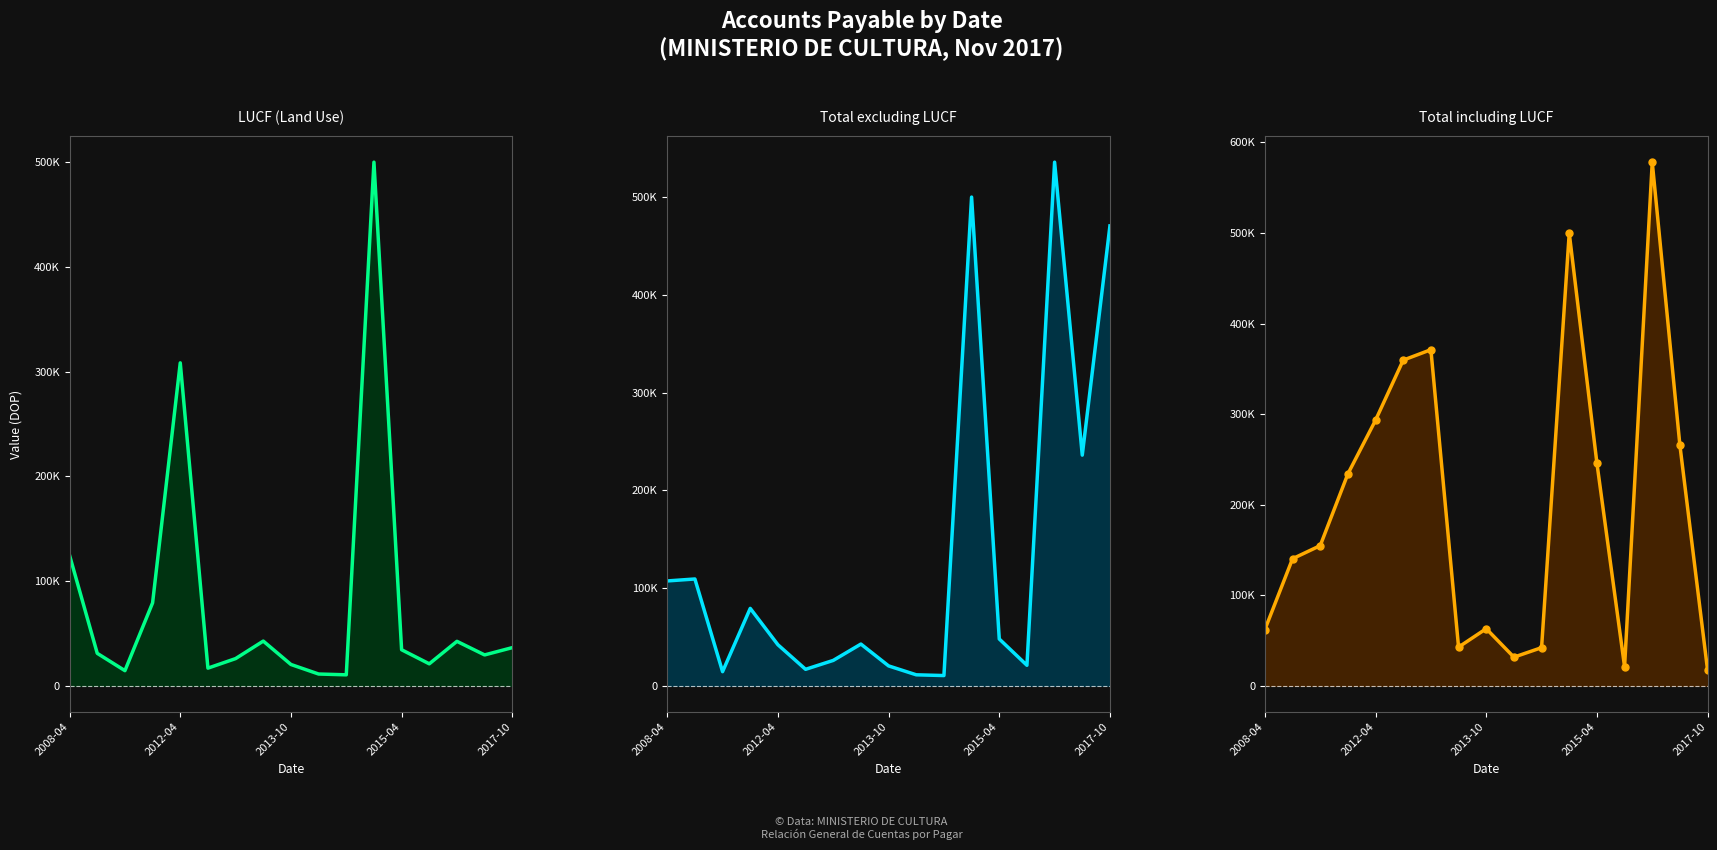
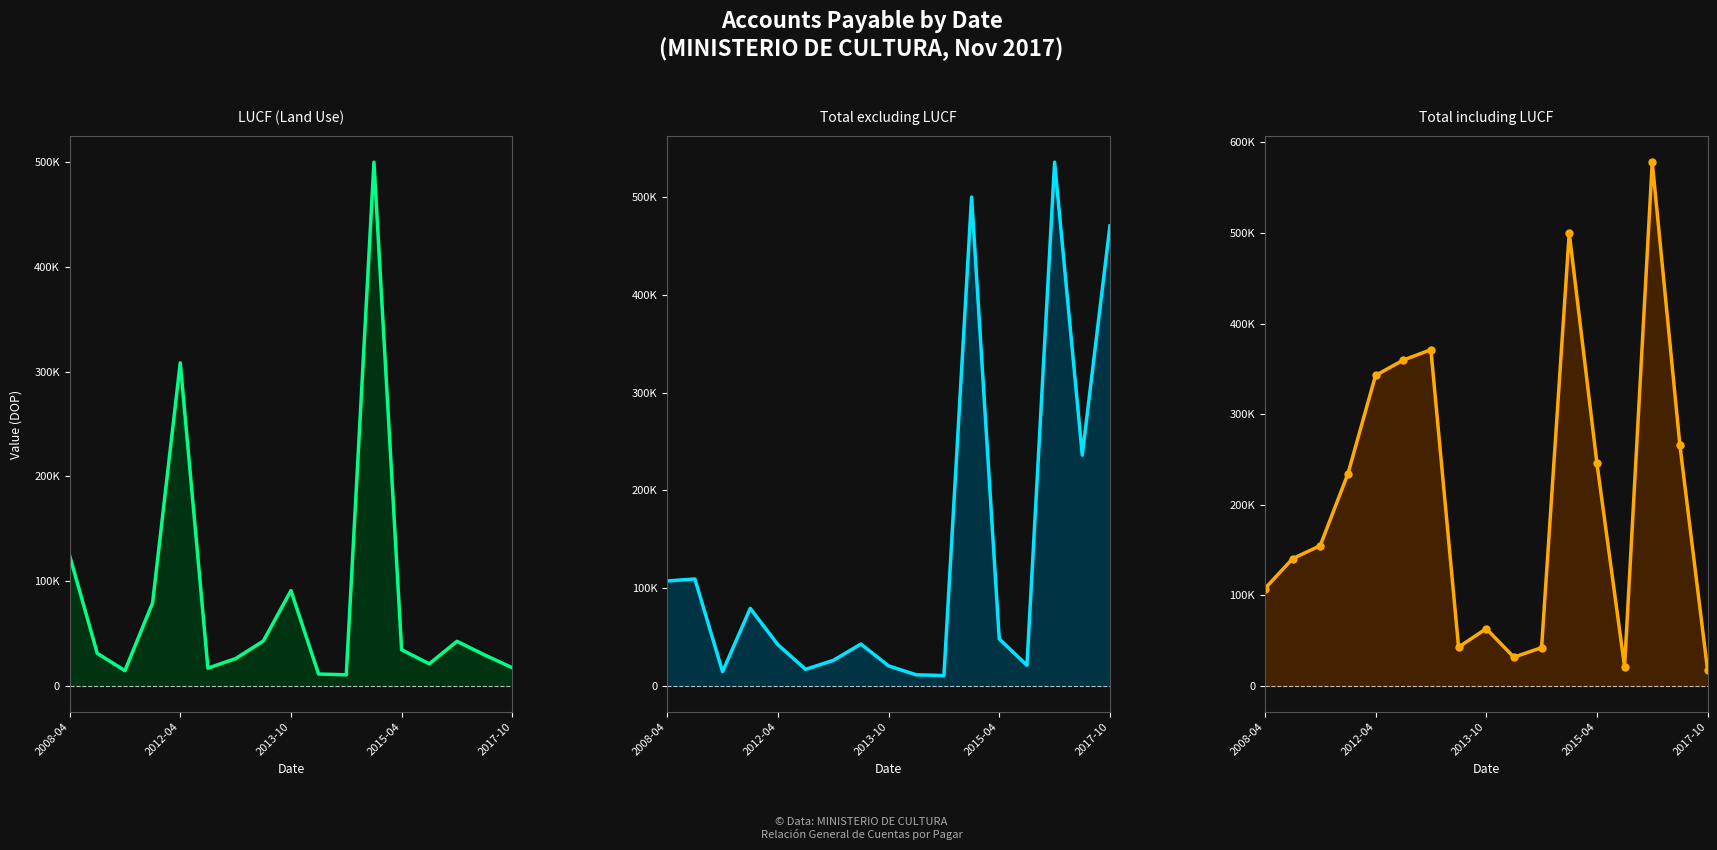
  {
    "LUCF (Land Use)": {
      "2008-04": 125000,
      "2012-04": 308000,
-     "2013-10": 20000,
+     "2013-10": 91000,
      "2015-04": 34000,
-     "2017-10": 36000
+     "2017-10": 17000
    },
    "Total excluding LUCF": {
      "2008-04": 110000,
      "2012-04": 40000,
      "2013-10": 20000,
      "2015-04": 50000,
      "2017-10": 470000
    },
    "Total including LUCF": {
-     "2008-04": 60000,
-     "2012-04": 290000,
+     "2008-04": 110000,
+     "2012-04": 340000,
      "2013-10": 60000,
      "2015-04": 250000,
      "2017-10": 20000
    }
  }
